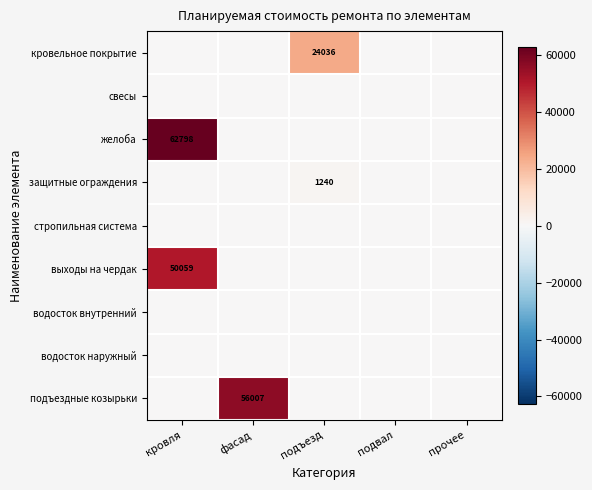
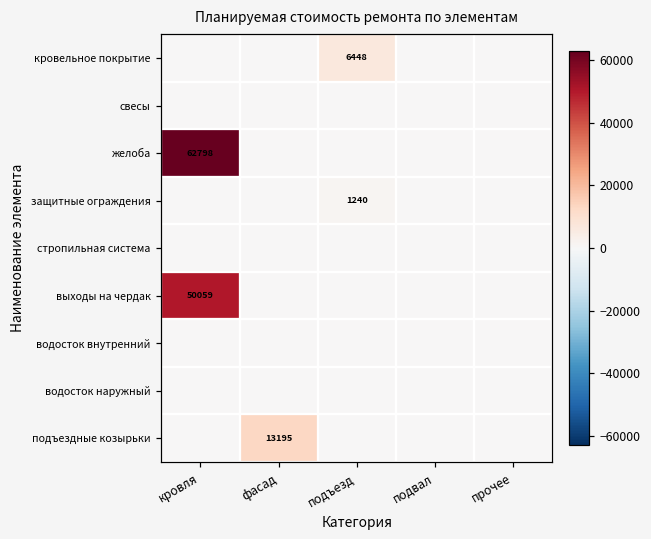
  {
    "кровельное покрытие": {
-     "подъезд": 24036
+     "подъезд": 6448
    },
    "желоба": {
      "кровля": 62798
    },
    "защитные ограждения": {
      "подъезд": 1240
    },
    "выходы на чердак": {
      "кровля": 50059
    },
    "подъездные козырьки": {
-     "фасад": 56007
+     "фасад": 13195
    }
  }
